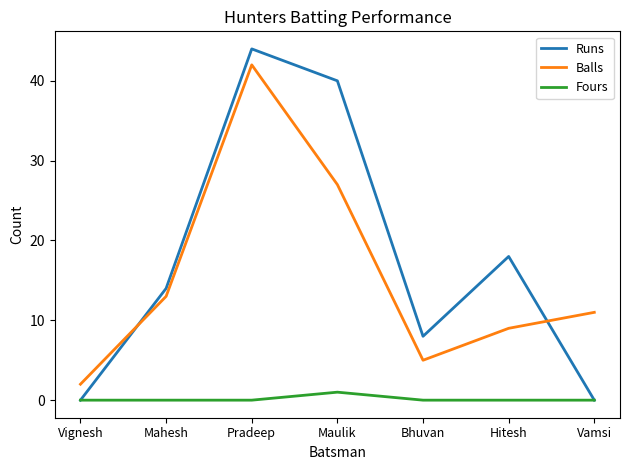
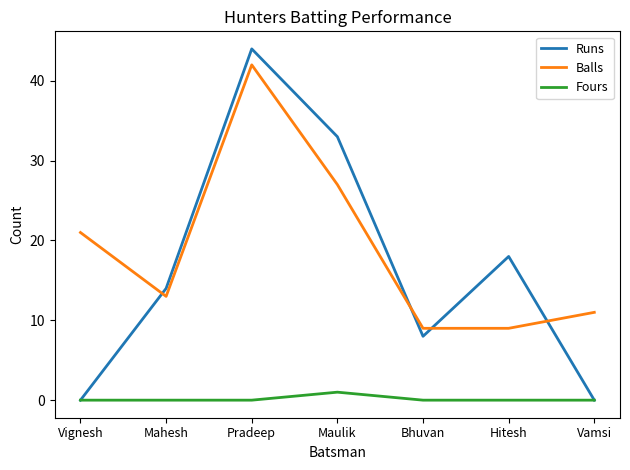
  {
    "Runs": {
      "Mahesh": 14,
      "Pradeep": 44,
-     "Maulik": 40,
+     "Maulik": 33,
      "Bhuvan": 8,
      "Hitesh": 18
    },
    "Balls": {
-     "Vignesh": 2,
+     "Vignesh": 21,
      "Mahesh": 13,
      "Pradeep": 42,
      "Maulik": 27,
-     "Bhuvan": 5,
+     "Bhuvan": 9,
      "Hitesh": 9,
      "Vamsi": 11
    },
    "Fours": {
      "Mahesh": 0,
      "Pradeep": 0,
      "Maulik": 1,
      "Bhuvan": 0,
      "Hitesh": 0
    }
  }
